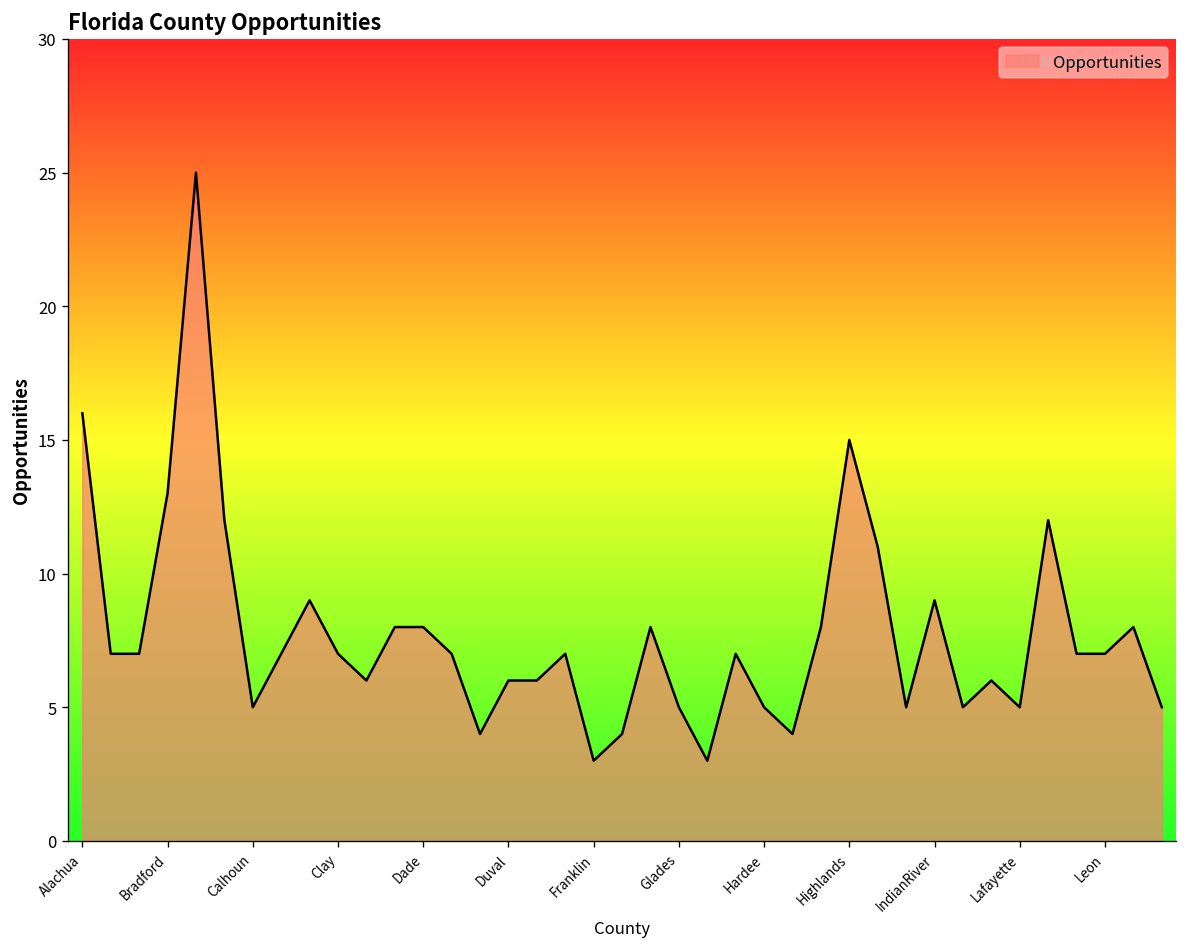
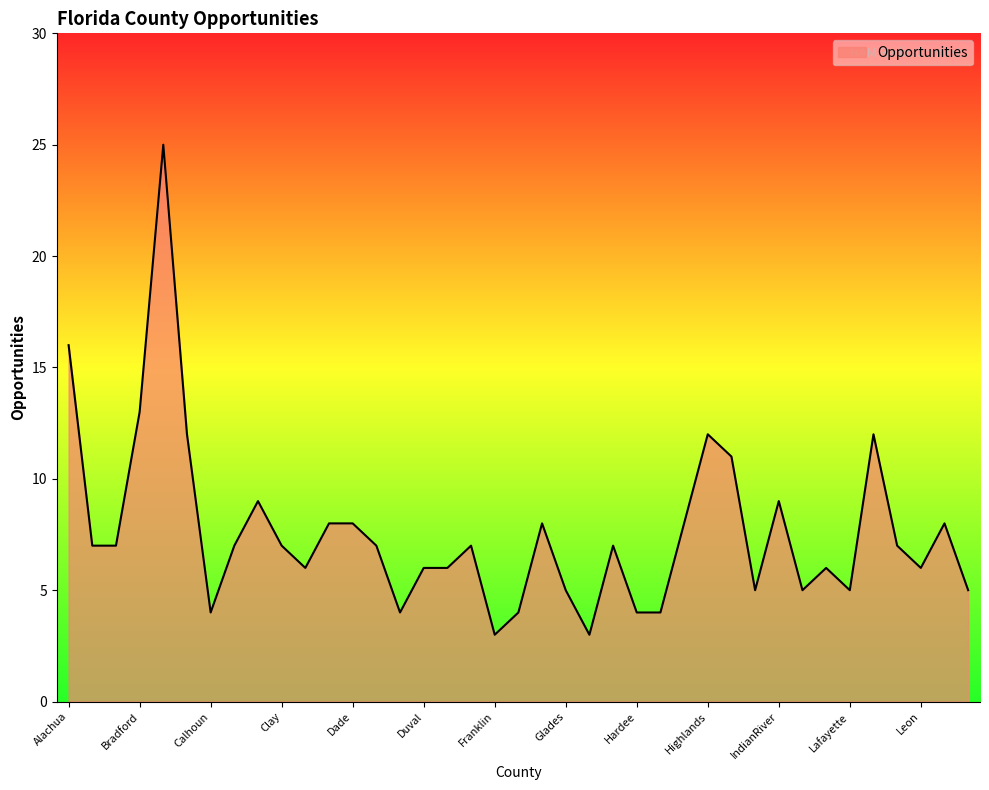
  {
    "Alachua": 16,
    "Bradford": 13,
-   "Calhoun": 5,
+   "Calhoun": 4,
    "Clay": 7,
    "Dade": 8,
    "Duval": 6,
    "Franklin": 3,
    "Glades": 5,
-   "Hardee": 5,
-   "Highlands": 15,
+   "Hardee": 4,
+   "Highlands": 12,
    "IndianRiver": 9,
    "Lafayette": 5,
-   "Leon": 7
+   "Leon": 6
  }
